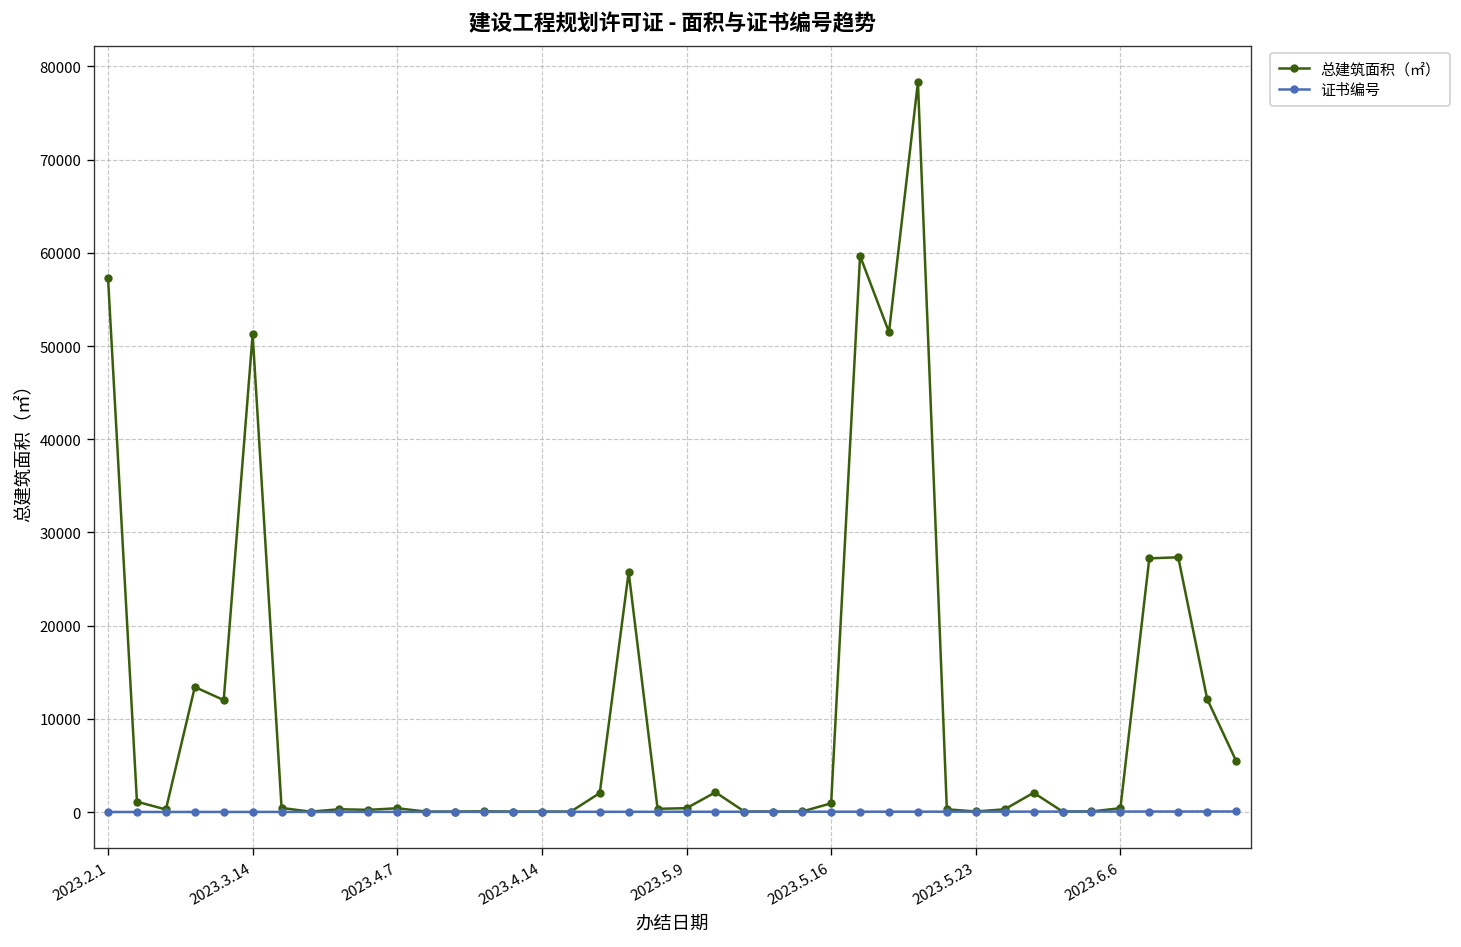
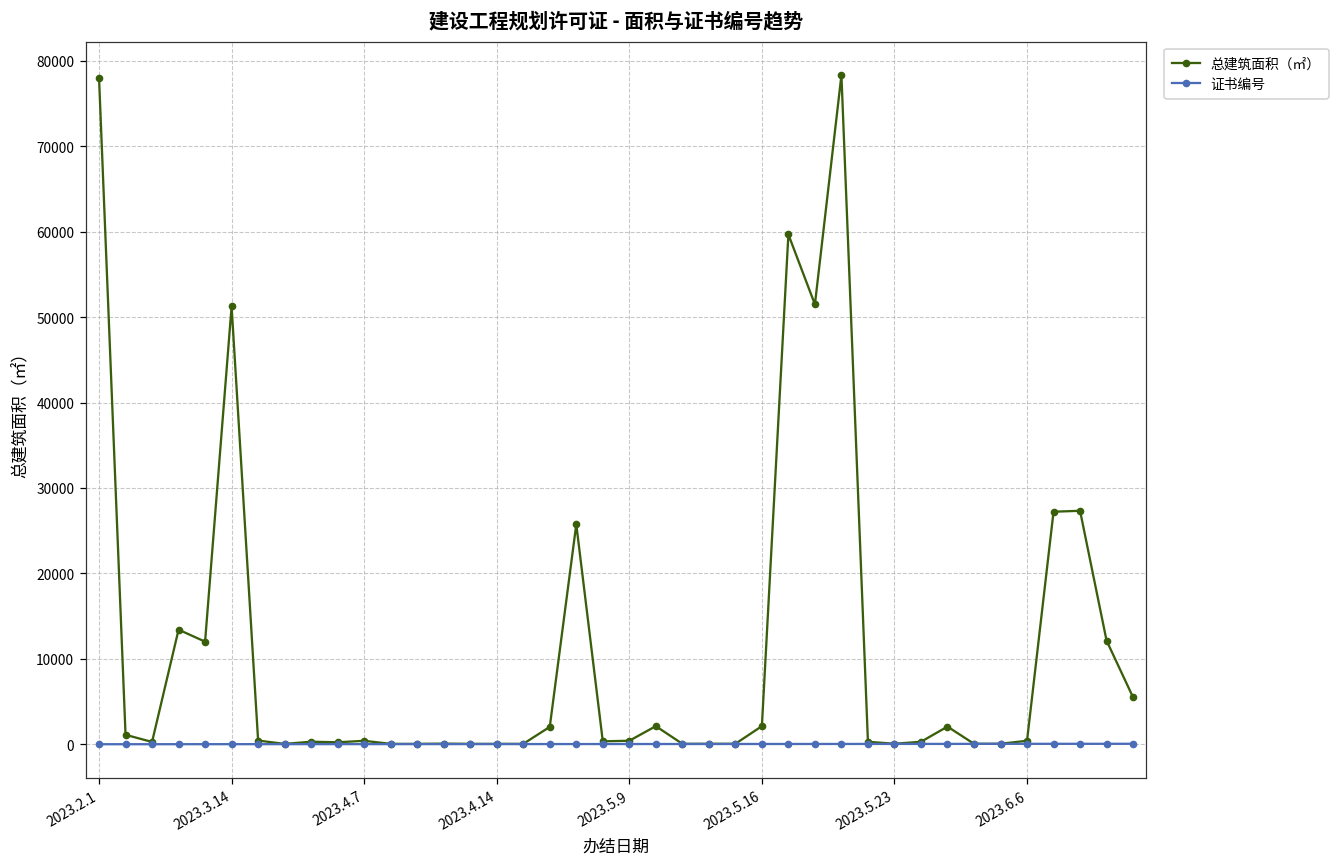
  {
    "总建筑面积（㎡）": {
-     "2023.2.1": 57000,
+     "2023.2.1": 78000,
      "2023.5.9": 0,
-     "2023.5.16": 1000,
+     "2023.5.16": 2000,
      "2023.6.6": 0
    },
    "证书编号": {
      "2023.2.1": 0,
      "2023.5.9": 0,
      "2023.5.16": 0,
      "2023.6.6": 0
    }
  }
